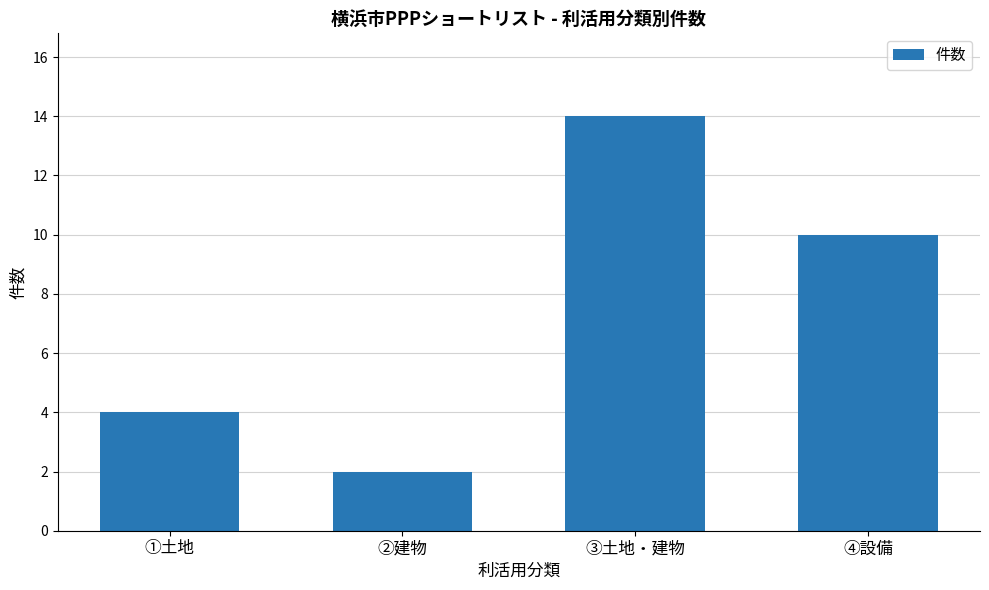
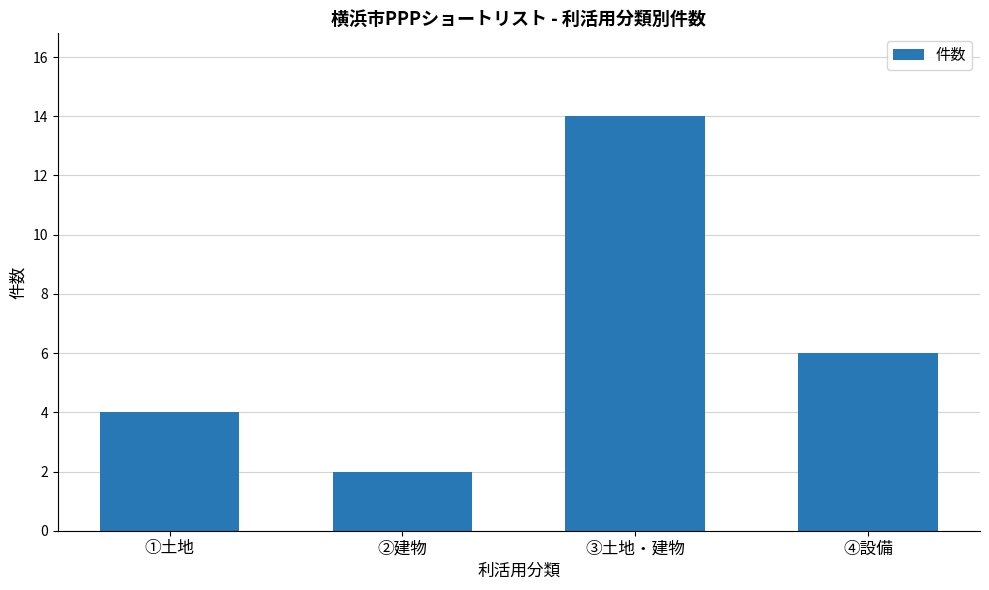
  {
    "①土地": 4,
    "②建物": 2,
    "③土地・建物": 14,
-   "④設備": 10
+   "④設備": 6
  }
